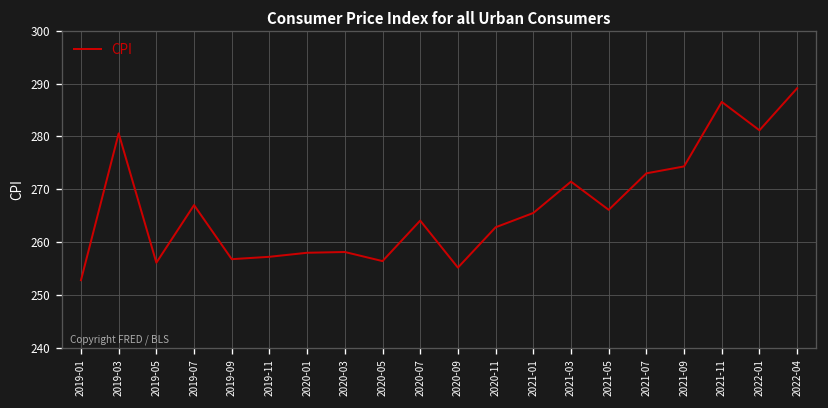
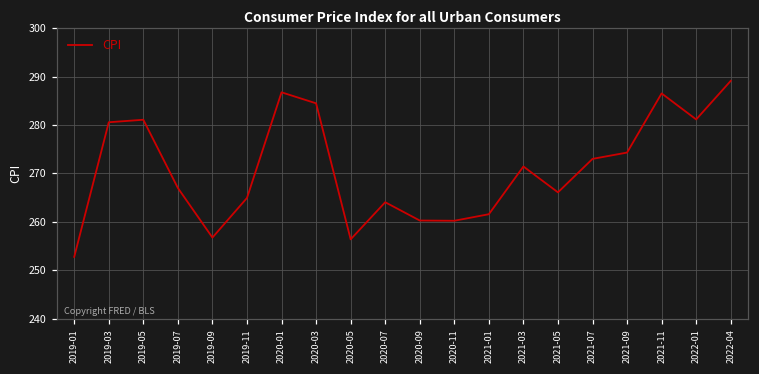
  {
    "2019-01": 253,
    "2019-03": 281,
-   "2019-05": 256,
+   "2019-05": 281,
    "2019-07": 267,
    "2019-09": 257,
-   "2019-11": 257,
-   "2020-01": 258,
-   "2020-03": 258,
+   "2019-11": 265,
+   "2020-01": 287,
+   "2020-03": 284,
    "2020-05": 256,
    "2020-07": 264,
-   "2020-09": 255,
-   "2020-11": 263,
-   "2021-01": 266,
+   "2020-09": 260,
+   "2020-11": 260,
+   "2021-01": 262,
    "2021-03": 271,
    "2021-05": 266,
    "2021-07": 273,
    "2021-09": 274,
    "2021-11": 287,
    "2022-01": 281,
    "2022-04": 289
  }
